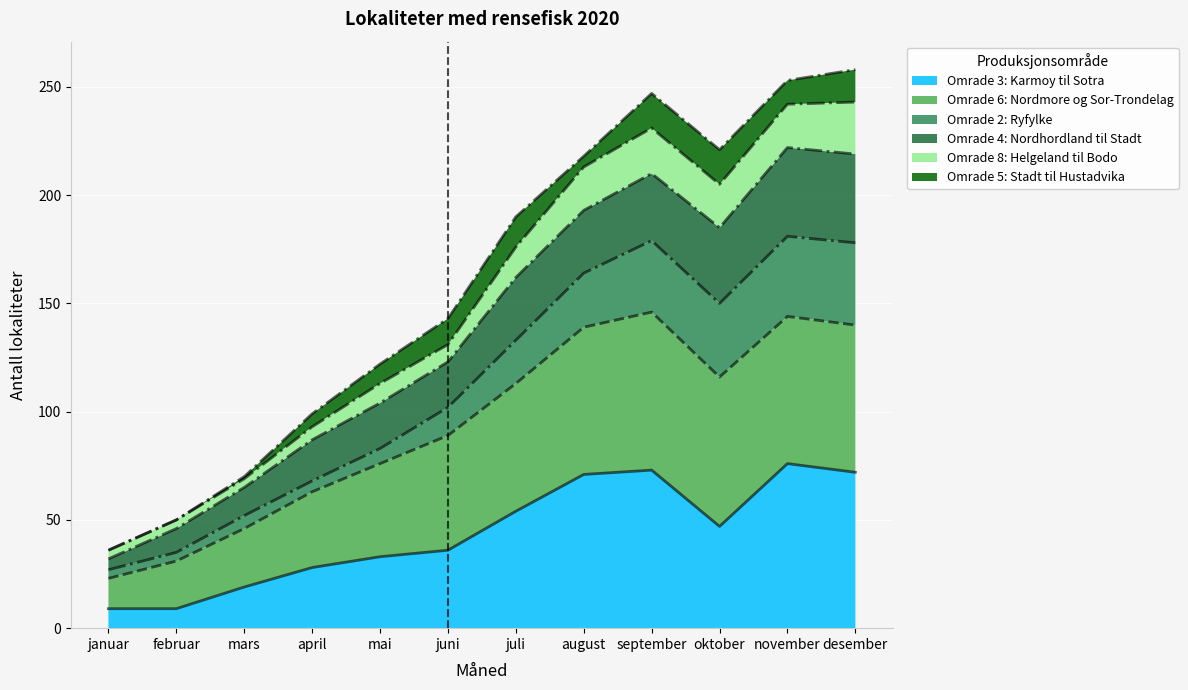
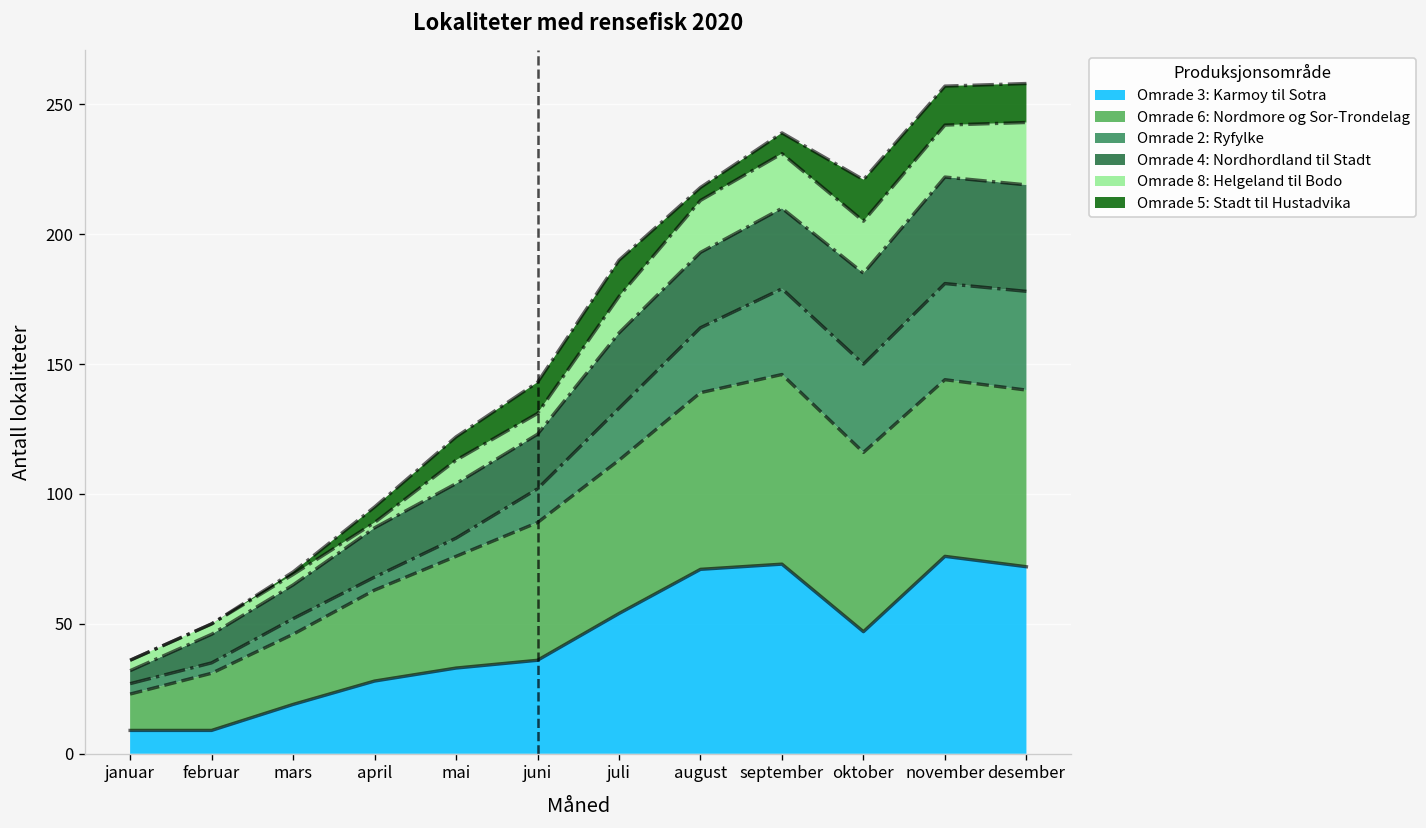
  {
    "Omrade 3: Karmoy til Sotra": {
      "januar": 9,
      "februar": 9,
      "mars": 19,
      "april": 28,
      "mai": 33,
      "juni": 36,
      "juli": 54,
      "august": 71,
      "september": 73,
      "oktober": 47,
      "november": 76,
      "desember": 72
    },
    "Omrade 8: Helgeland til Bodo": {
-     "april": 6,
+     "april": 2,
      "mai": 9,
      "juni": 8,
      "juli": 14,
      "august": 20,
      "september": 21,
      "oktober": 20,
      "november": 20,
      "desember": 24
    },
    "Omrade 5: Stadt til Hustadvika": {
      "april": 6,
      "mai": 9,
      "juni": 12,
      "juli": 14,
      "august": 5,
-     "september": 16,
+     "september": 8,
      "oktober": 16,
-     "november": 11,
+     "november": 15,
      "desember": 15
    }
  }
